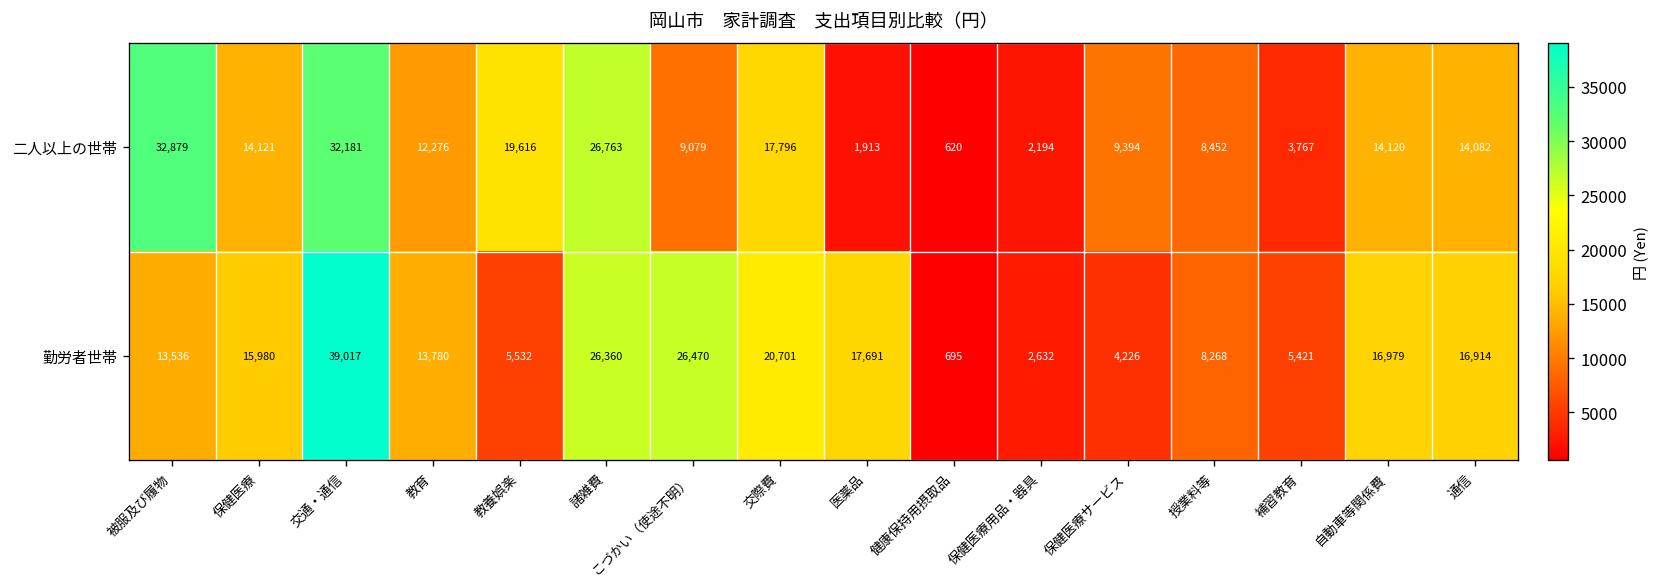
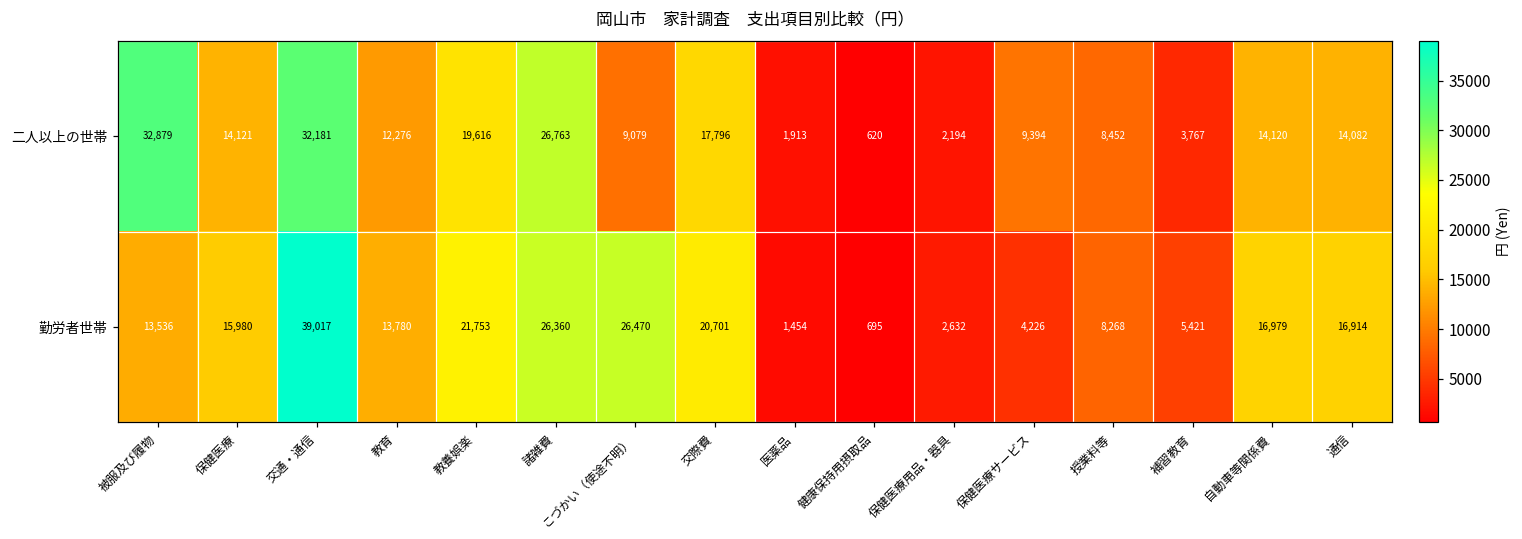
  {
    "二人以上の世帯": {
      "被服及び履物": "32,879",
      "保健医療": "14,121",
      "交通・通信": "32,181",
      "教育": "12,276",
      "教養娯楽": "19,616",
      "諸雑費": "26,763",
      "こづかい（使途不明）": "9,079",
      "交際費": "17,796",
      "医薬品": "1,913",
      "健康保持用摂取品": "620",
      "保健医療用品・器具": "2,194",
      "保健医療サービス": "9,394",
      "授業料等": "8,452",
      "補習教育": "3,767",
      "自動車等関係費": "14,120",
      "通信": "14,082"
    },
    "勤労者世帯": {
      "被服及び履物": "13,536",
      "保健医療": "15,980",
      "交通・通信": "39,017",
      "教育": "13,780",
-     "教養娯楽": "5,532",
+     "教養娯楽": "21,753",
      "諸雑費": "26,360",
      "こづかい（使途不明）": "26,470",
      "交際費": "20,701",
-     "医薬品": "17,691",
+     "医薬品": "1,454",
      "健康保持用摂取品": "695",
      "保健医療用品・器具": "2,632",
      "保健医療サービス": "4,226",
      "授業料等": "8,268",
      "補習教育": "5,421",
      "自動車等関係費": "16,979",
      "通信": "16,914"
    }
  }
